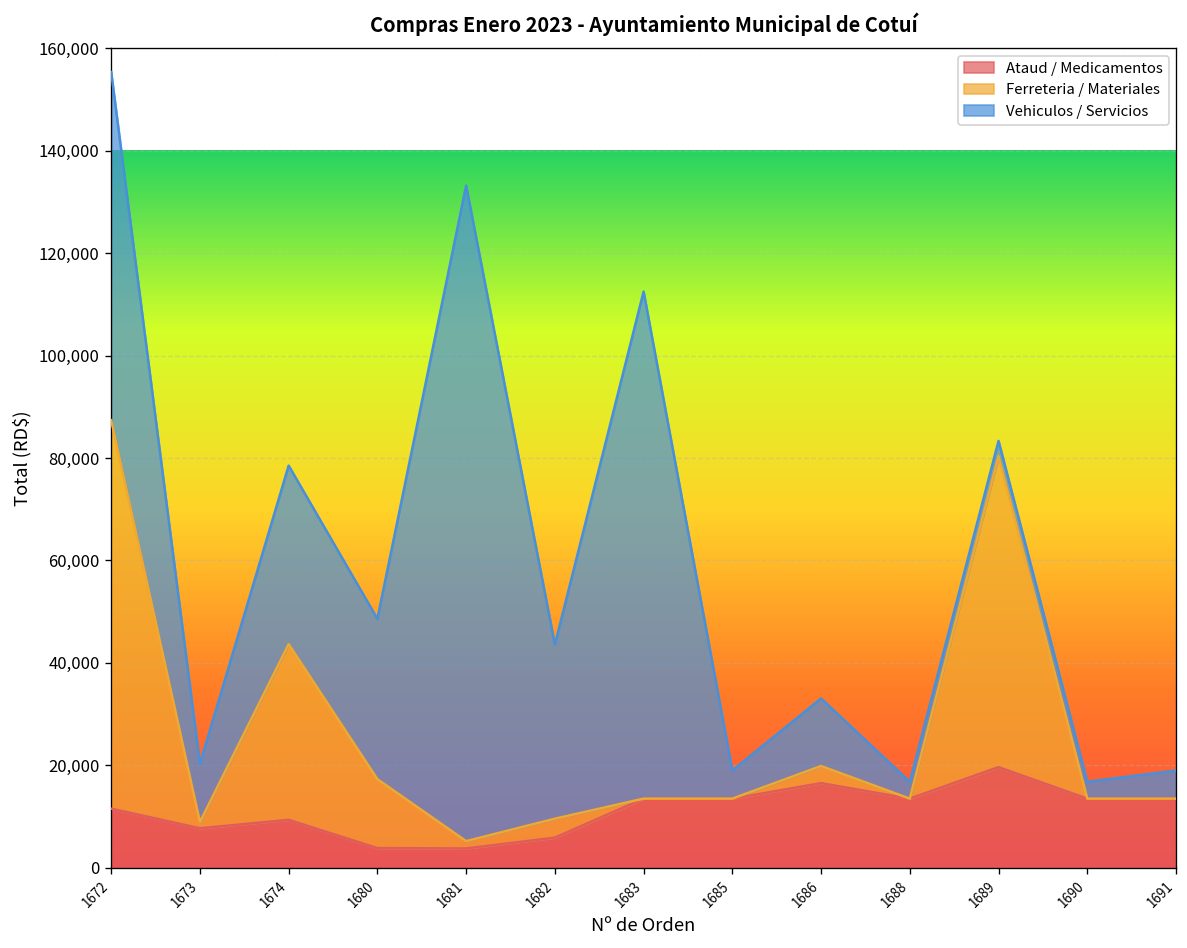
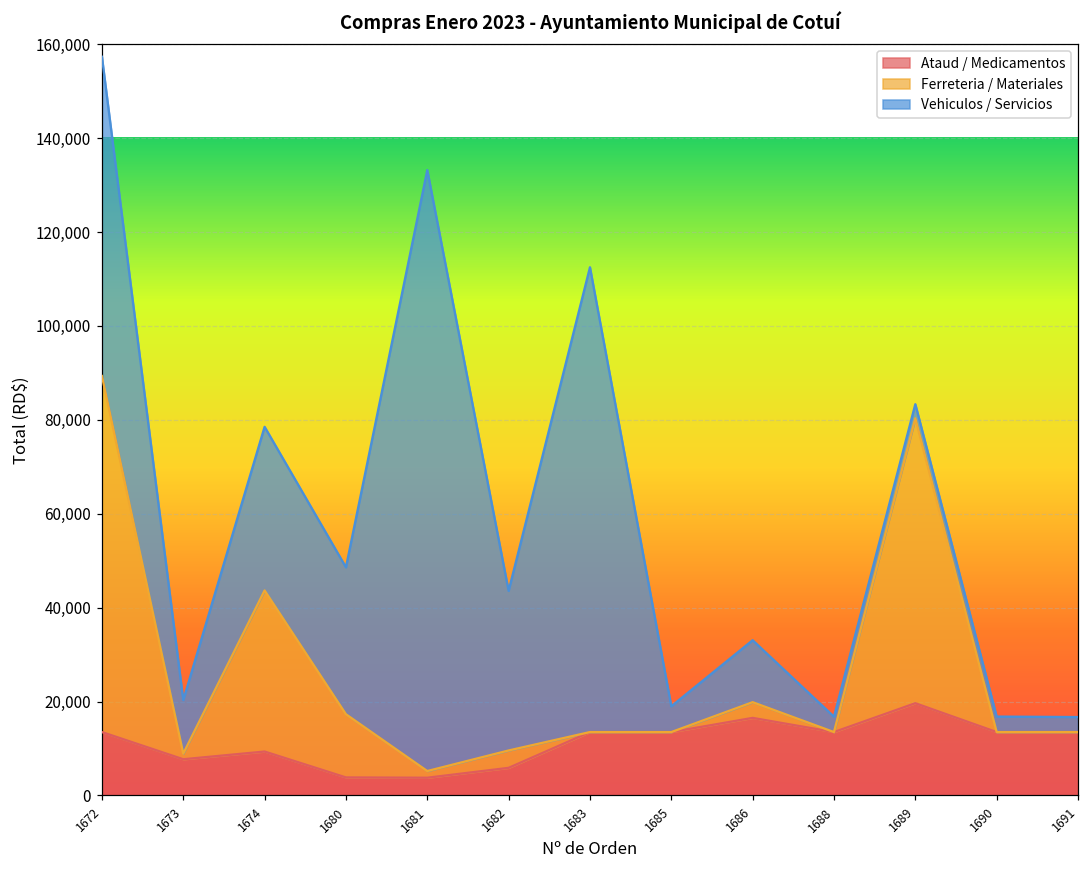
  {
    "Ataud / Medicamentos": {
-     "1672": "12,000",
+     "1672": "14,000",
      "1673": "8,000",
      "1674": "9,000",
      "1680": "4,000",
      "1681": "4,000",
      "1682": "6,000",
      "1686": "17,000",
      "1689": "20,000"
    },
    "Ferreteria / Materiales": {
      "1672": "76,000",
      "1673": "1,000",
      "1674": "34,000",
      "1680": "13,000",
      "1681": "1,000",
      "1682": "4,000",
      "1686": "3,000",
      "1689": "61,000"
    },
    "Vehiculos / Servicios": {
      "1672": "68,000",
      "1673": "11,000",
      "1674": "35,000",
      "1680": "31,000",
      "1681": "128,000",
      "1682": "34,000",
      "1683": "99,000",
      "1685": "6,000",
      "1686": "13,000",
      "1688": "3,000",
      "1689": "3,000",
      "1690": "3,000",
-     "1691": "5,000"
+     "1691": "3,000"
    }
  }
